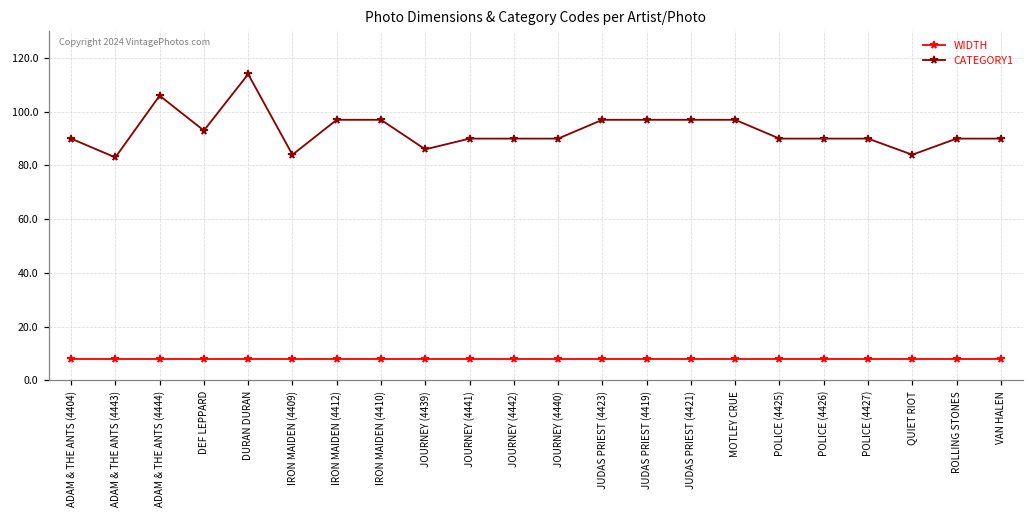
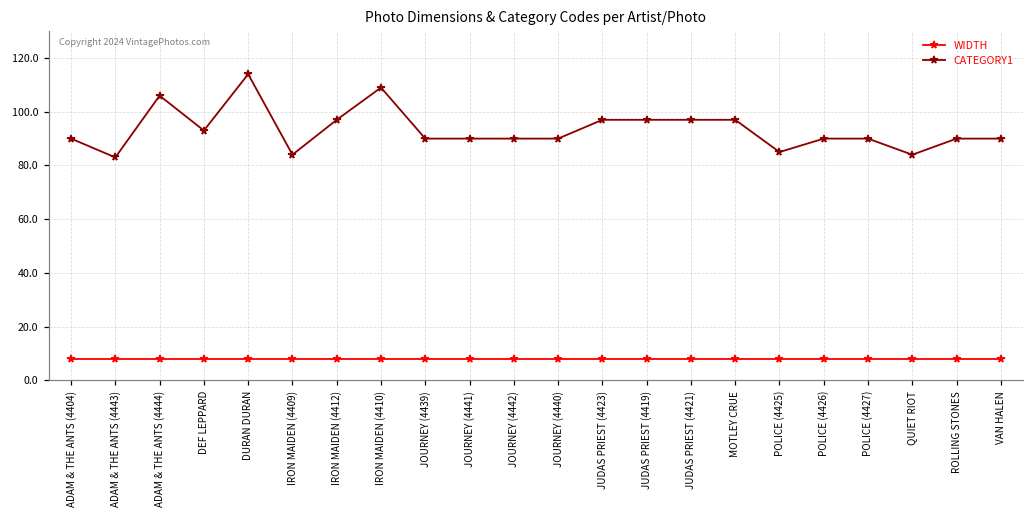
  {
    "WIDTH": {
      "ADAM & THE ANTS (4404)": 8,
      "ADAM & THE ANTS (4443)": 8,
      "ADAM & THE ANTS (4444)": 8,
      "DEF LEPPARD": 8,
      "DURAN DURAN": 8,
      "IRON MAIDEN (4409)": 8,
      "IRON MAIDEN (4412)": 8,
      "IRON MAIDEN (4410)": 8,
      "JOURNEY (4439)": 8,
      "JOURNEY (4441)": 8,
      "JOURNEY (4442)": 8,
      "JOURNEY (4440)": 8,
      "JUDAS PRIEST (4423)": 8,
      "JUDAS PRIEST (4419)": 8,
      "JUDAS PRIEST (4421)": 8,
      "MOTLEY CRUE": 8,
      "POLICE (4425)": 8,
      "POLICE (4426)": 8,
      "POLICE (4427)": 8,
      "QUIET RIOT": 8,
      "ROLLING STONES": 8,
      "VAN HALEN": 8
    },
    "CATEGORY1": {
      "ADAM & THE ANTS (4404)": 90,
      "ADAM & THE ANTS (4443)": 83,
      "ADAM & THE ANTS (4444)": 106,
      "DEF LEPPARD": 93,
      "DURAN DURAN": 114,
      "IRON MAIDEN (4409)": 84,
      "IRON MAIDEN (4412)": 97,
-     "IRON MAIDEN (4410)": 97,
-     "JOURNEY (4439)": 86,
+     "IRON MAIDEN (4410)": 109,
+     "JOURNEY (4439)": 90,
      "JOURNEY (4441)": 90,
      "JOURNEY (4442)": 90,
      "JOURNEY (4440)": 90,
      "JUDAS PRIEST (4423)": 97,
      "JUDAS PRIEST (4419)": 97,
      "JUDAS PRIEST (4421)": 97,
      "MOTLEY CRUE": 97,
-     "POLICE (4425)": 90,
+     "POLICE (4425)": 85,
      "POLICE (4426)": 90,
      "POLICE (4427)": 90,
      "QUIET RIOT": 84,
      "ROLLING STONES": 90,
      "VAN HALEN": 90
    }
  }
